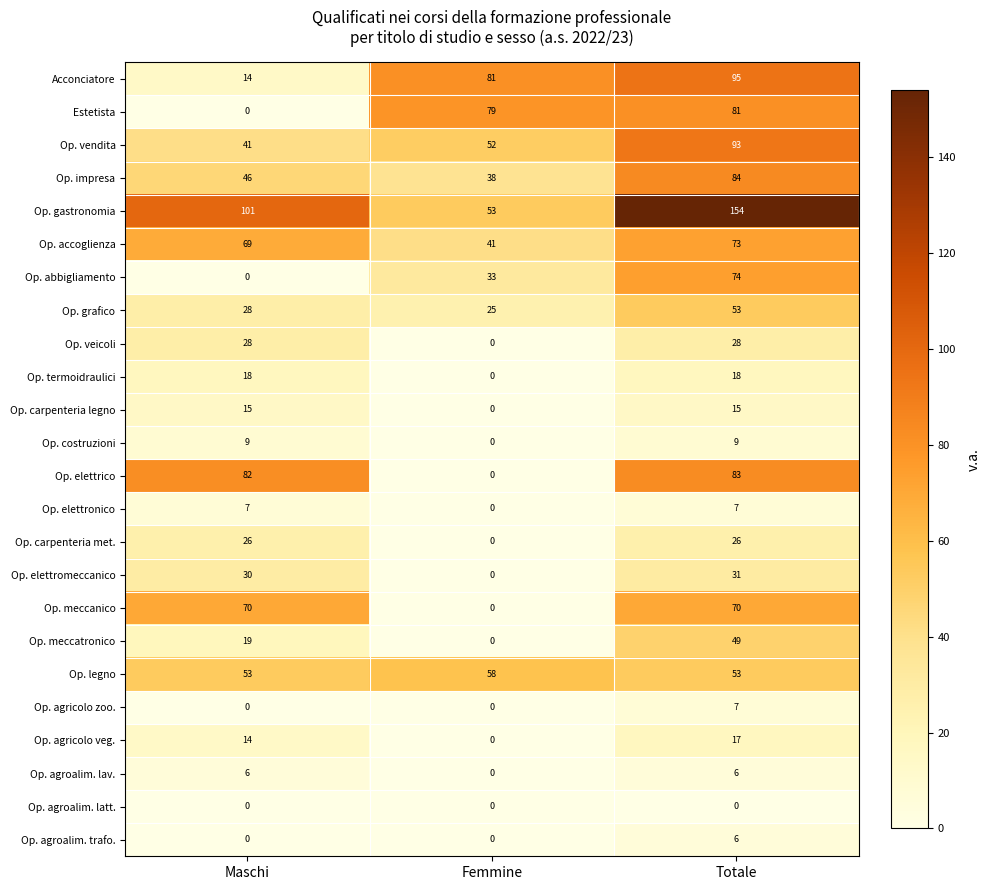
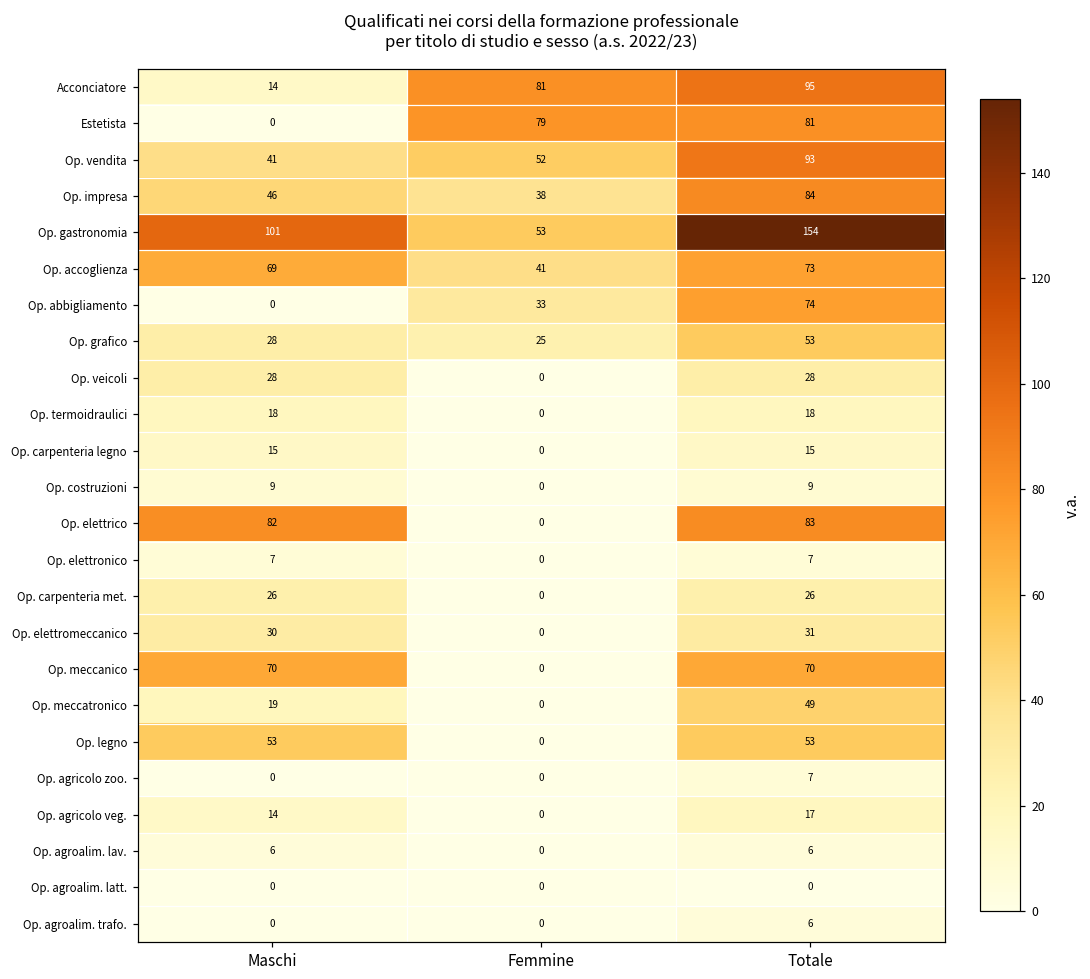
  {
    "Acconciatore": {
      "Maschi": 14,
      "Femmine": 81,
      "Totale": 95
    },
    "Estetista": {
      "Maschi": 0,
      "Femmine": 79,
      "Totale": 81
    },
    "Op. vendita": {
      "Maschi": 41,
      "Femmine": 52,
      "Totale": 93
    },
    "Op. impresa": {
      "Maschi": 46,
      "Femmine": 38,
      "Totale": 84
    },
    "Op. gastronomia": {
      "Maschi": 101,
      "Femmine": 53,
      "Totale": 154
    },
    "Op. accoglienza": {
      "Maschi": 69,
      "Femmine": 41,
      "Totale": 73
    },
    "Op. abbigliamento": {
      "Maschi": 0,
      "Femmine": 33,
      "Totale": 74
    },
    "Op. grafico": {
      "Maschi": 28,
      "Femmine": 25,
      "Totale": 53
    },
    "Op. veicoli": {
      "Maschi": 28,
      "Femmine": 0,
      "Totale": 28
    },
    "Op. termoidraulici": {
      "Maschi": 18,
      "Femmine": 0,
      "Totale": 18
    },
    "Op. carpenteria legno": {
      "Maschi": 15,
      "Femmine": 0,
      "Totale": 15
    },
    "Op. costruzioni": {
      "Maschi": 9,
      "Femmine": 0,
      "Totale": 9
    },
    "Op. elettrico": {
      "Maschi": 82,
      "Femmine": 0,
      "Totale": 83
    },
    "Op. elettronico": {
      "Maschi": 7,
      "Femmine": 0,
      "Totale": 7
    },
    "Op. carpenteria met.": {
      "Maschi": 26,
      "Femmine": 0,
      "Totale": 26
    },
    "Op. elettromeccanico": {
      "Maschi": 30,
      "Femmine": 0,
      "Totale": 31
    },
    "Op. meccanico": {
      "Maschi": 70,
      "Femmine": 0,
      "Totale": 70
    },
    "Op. meccatronico": {
      "Maschi": 19,
      "Femmine": 0,
      "Totale": 49
    },
    "Op. legno": {
      "Maschi": 53,
-     "Femmine": 58,
+     "Femmine": 0,
      "Totale": 53
    },
    "Op. agricolo zoo.": {
      "Maschi": 0,
      "Femmine": 0,
      "Totale": 7
    },
    "Op. agricolo veg.": {
      "Maschi": 14,
      "Femmine": 0,
      "Totale": 17
    },
    "Op. agroalim. lav.": {
      "Maschi": 6,
      "Femmine": 0,
      "Totale": 6
    },
    "Op. agroalim. latt.": {
      "Maschi": 0,
      "Femmine": 0,
      "Totale": 0
    },
    "Op. agroalim. trafo.": {
      "Maschi": 0,
      "Femmine": 0,
      "Totale": 6
    }
  }
